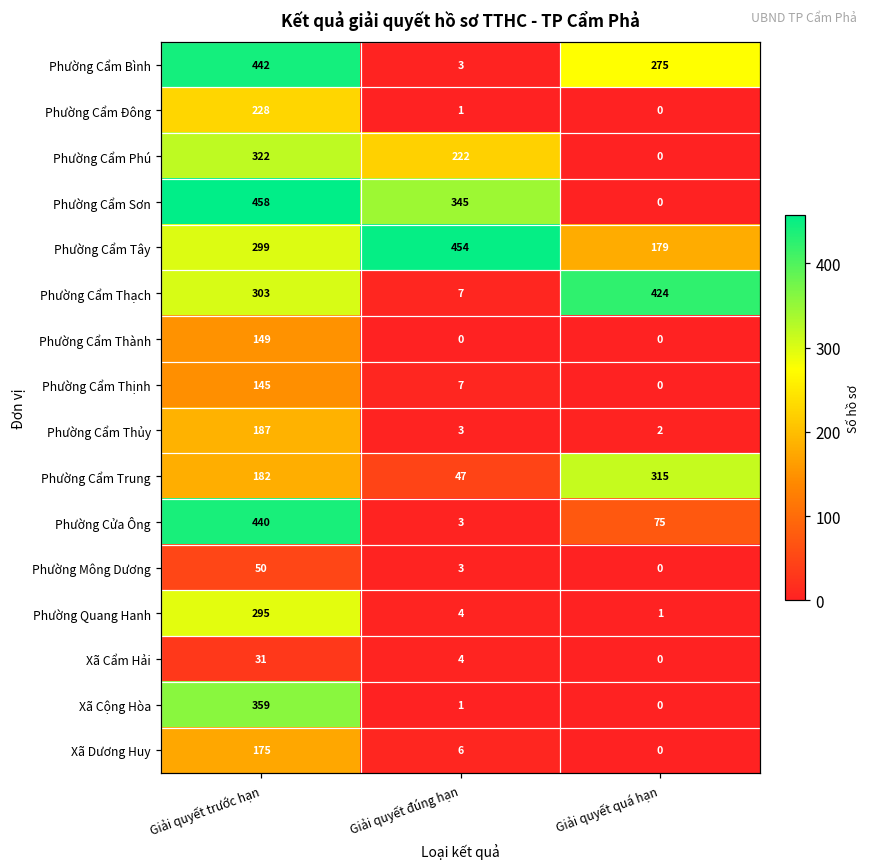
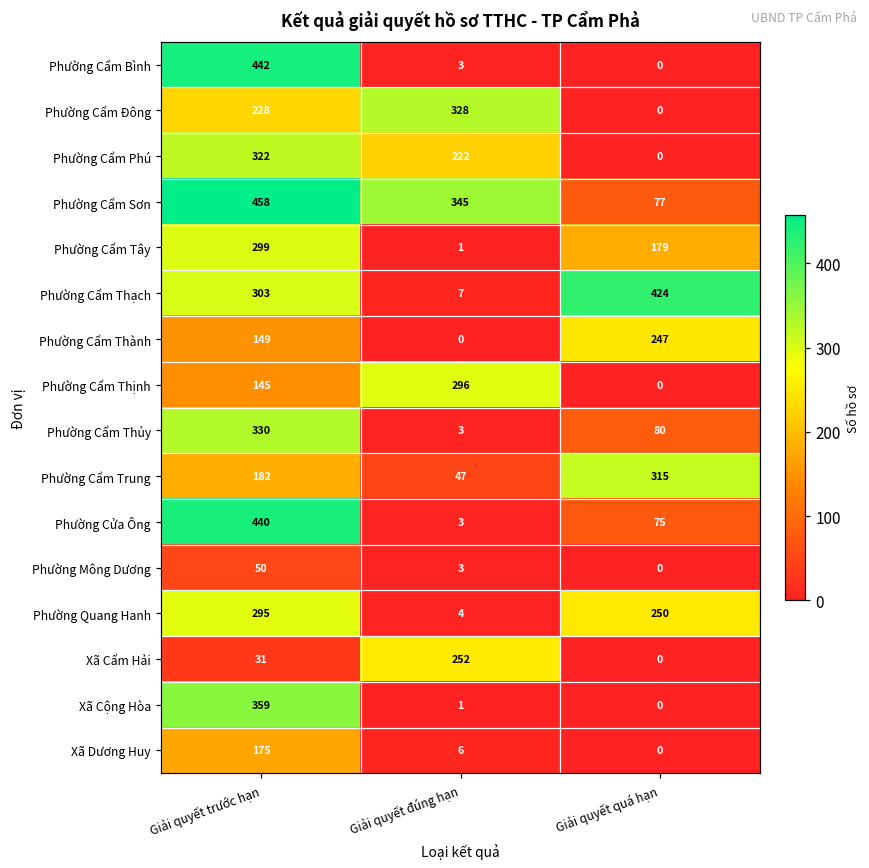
  {
    "Phường Cẩm Bình": {
      "Giải quyết trước hạn": 442,
      "Giải quyết đúng hạn": 3,
-     "Giải quyết quá hạn": 275
+     "Giải quyết quá hạn": 0
    },
    "Phường Cẩm Đông": {
      "Giải quyết trước hạn": 228,
-     "Giải quyết đúng hạn": 1,
+     "Giải quyết đúng hạn": 328,
      "Giải quyết quá hạn": 0
    },
    "Phường Cẩm Phú": {
      "Giải quyết trước hạn": 322,
      "Giải quyết đúng hạn": 222,
      "Giải quyết quá hạn": 0
    },
    "Phường Cẩm Sơn": {
      "Giải quyết trước hạn": 458,
      "Giải quyết đúng hạn": 345,
-     "Giải quyết quá hạn": 0
+     "Giải quyết quá hạn": 77
    },
    "Phường Cẩm Tây": {
      "Giải quyết trước hạn": 299,
-     "Giải quyết đúng hạn": 454,
+     "Giải quyết đúng hạn": 1,
      "Giải quyết quá hạn": 179
    },
    "Phường Cẩm Thạch": {
      "Giải quyết trước hạn": 303,
      "Giải quyết đúng hạn": 7,
      "Giải quyết quá hạn": 424
    },
    "Phường Cẩm Thành": {
      "Giải quyết trước hạn": 149,
      "Giải quyết đúng hạn": 0,
-     "Giải quyết quá hạn": 0
+     "Giải quyết quá hạn": 247
    },
    "Phường Cẩm Thịnh": {
      "Giải quyết trước hạn": 145,
-     "Giải quyết đúng hạn": 7,
+     "Giải quyết đúng hạn": 296,
      "Giải quyết quá hạn": 0
    },
    "Phường Cẩm Thủy": {
-     "Giải quyết trước hạn": 187,
+     "Giải quyết trước hạn": 330,
      "Giải quyết đúng hạn": 3,
-     "Giải quyết quá hạn": 2
+     "Giải quyết quá hạn": 80
    },
    "Phường Cẩm Trung": {
      "Giải quyết trước hạn": 182,
      "Giải quyết đúng hạn": 47,
      "Giải quyết quá hạn": 315
    },
    "Phường Cửa Ông": {
      "Giải quyết trước hạn": 440,
      "Giải quyết đúng hạn": 3,
      "Giải quyết quá hạn": 75
    },
    "Phường Mông Dương": {
      "Giải quyết trước hạn": 50,
      "Giải quyết đúng hạn": 3,
      "Giải quyết quá hạn": 0
    },
    "Phường Quang Hanh": {
      "Giải quyết trước hạn": 295,
      "Giải quyết đúng hạn": 4,
-     "Giải quyết quá hạn": 1
+     "Giải quyết quá hạn": 250
    },
    "Xã Cẩm Hải": {
      "Giải quyết trước hạn": 31,
-     "Giải quyết đúng hạn": 4,
+     "Giải quyết đúng hạn": 252,
      "Giải quyết quá hạn": 0
    },
    "Xã Cộng Hòa": {
      "Giải quyết trước hạn": 359,
      "Giải quyết đúng hạn": 1,
      "Giải quyết quá hạn": 0
    },
    "Xã Dương Huy": {
      "Giải quyết trước hạn": 175,
      "Giải quyết đúng hạn": 6,
      "Giải quyết quá hạn": 0
    }
  }
